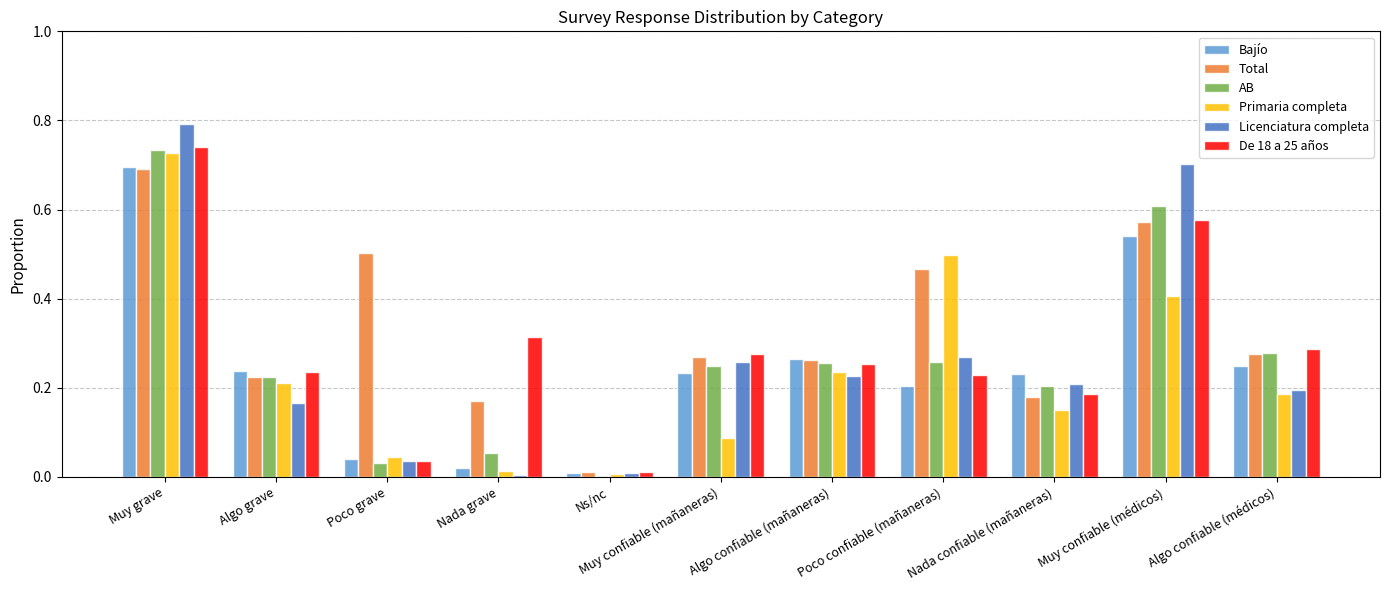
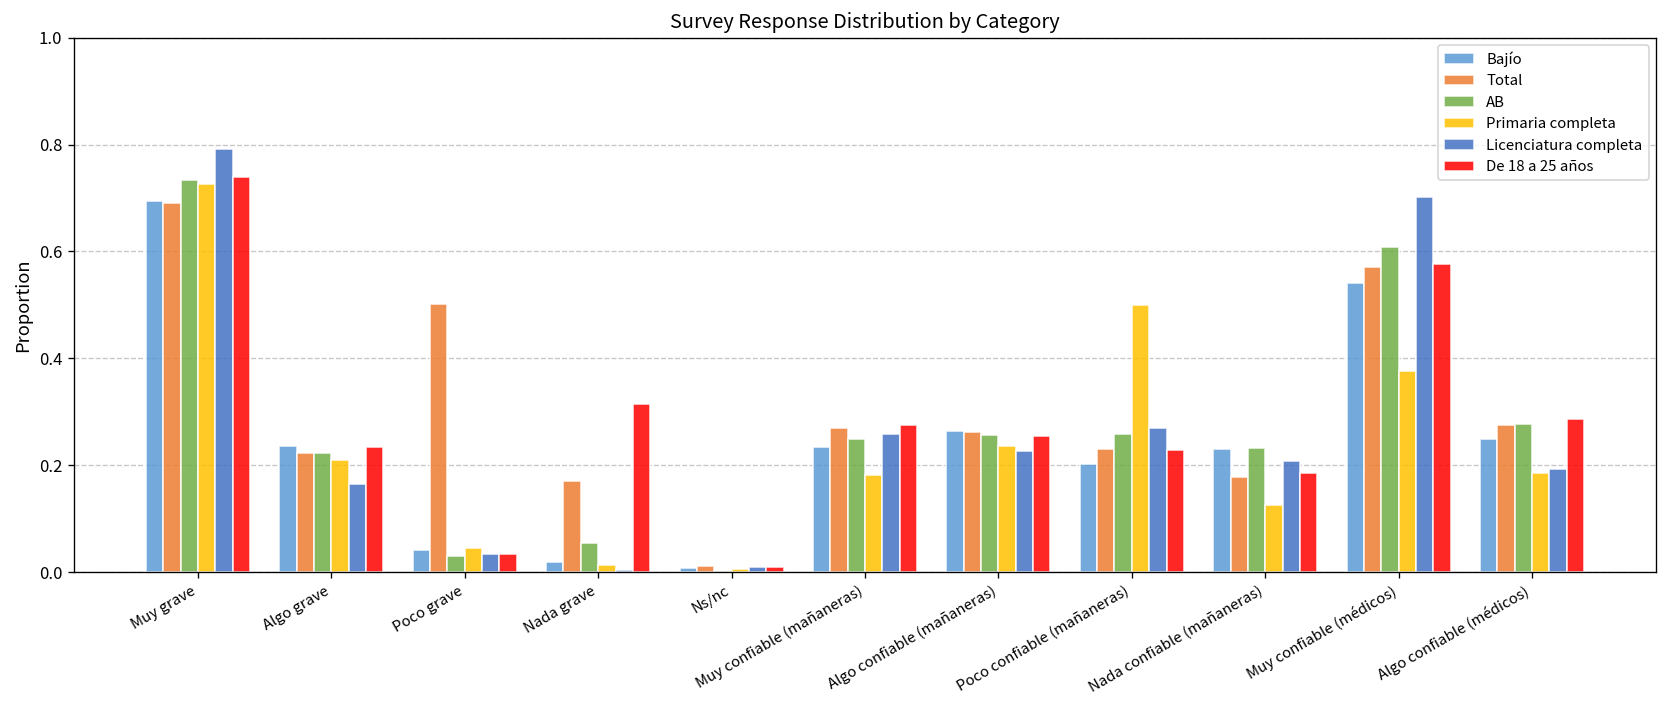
  {
    "Total": {
      "Muy grave": 0.69,
      "Algo grave": 0.22,
      "Poco grave": 0.50,
      "Nada grave": 0.17,
      "Ns/nc": 0.01,
      "Muy confiable (mañaneras)": 0.27,
      "Algo confiable (mañaneras)": 0.26,
-     "Poco confiable (mañaneras)": 0.47,
+     "Poco confiable (mañaneras)": 0.23,
      "Nada confiable (mañaneras)": 0.18,
      "Muy confiable (médicos)": 0.57,
      "Algo confiable (médicos)": 0.28
    },
    "AB": {
      "Muy grave": 0.73,
      "Algo grave": 0.22,
      "Poco grave": 0.03,
      "Nada grave": 0.05,
      "Muy confiable (mañaneras)": 0.25,
      "Algo confiable (mañaneras)": 0.26,
      "Poco confiable (mañaneras)": 0.26,
-     "Nada confiable (mañaneras)": 0.21,
+     "Nada confiable (mañaneras)": 0.23,
      "Muy confiable (médicos)": 0.61,
      "Algo confiable (médicos)": 0.28
    },
    "Primaria completa": {
      "Muy grave": 0.73,
      "Algo grave": 0.21,
      "Poco grave": 0.05,
      "Nada grave": 0.01,
      "Ns/nc": 0.01,
-     "Muy confiable (mañaneras)": 0.09,
+     "Muy confiable (mañaneras)": 0.18,
      "Algo confiable (mañaneras)": 0.24,
      "Poco confiable (mañaneras)": 0.50,
-     "Nada confiable (mañaneras)": 0.15,
-     "Muy confiable (médicos)": 0.41,
+     "Nada confiable (mañaneras)": 0.13,
+     "Muy confiable (médicos)": 0.38,
      "Algo confiable (médicos)": 0.19
    },
    "De 18 a 25 años": {
      "Muy grave": 0.74,
      "Algo grave": 0.24,
      "Poco grave": 0.04,
      "Nada grave": 0.32,
      "Ns/nc": 0.01,
      "Muy confiable (mañaneras)": 0.28,
      "Algo confiable (mañaneras)": 0.25,
      "Poco confiable (mañaneras)": 0.23,
      "Nada confiable (mañaneras)": 0.19,
      "Muy confiable (médicos)": 0.58,
      "Algo confiable (médicos)": 0.29
    }
  }
